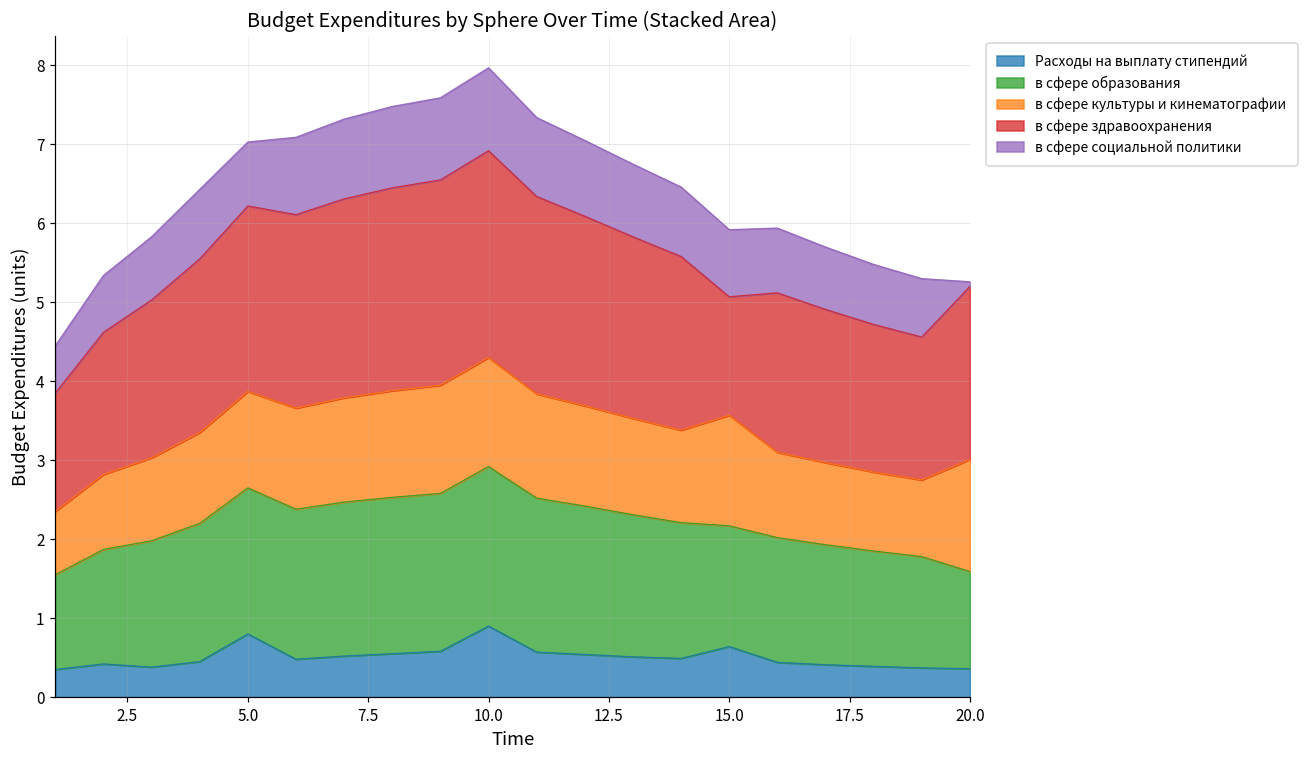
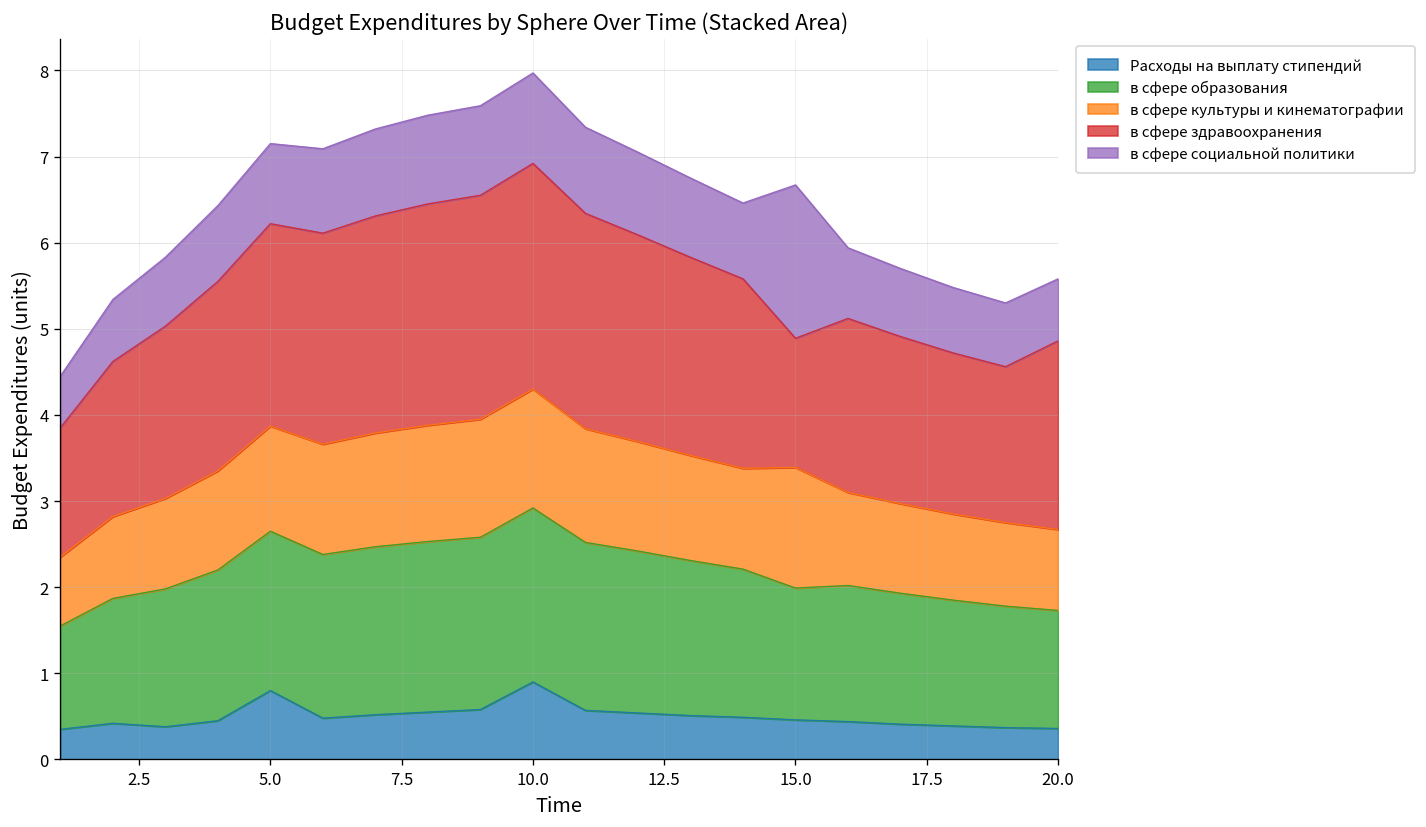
  {
    "Расходы на выплату стипендий": {
      "5.0": 0.8,
      "10.0": 0.9,
-     "15.0": 0.6,
+     "15.0": 0.5,
      "20.0": 0.4
    },
    "в сфере образования": {
      "5.0": 1.9,
      "10.0": 2.0,
      "15.0": 1.5,
-     "20.0": 1.2
+     "20.0": 1.4
    },
    "в сфере культуры и кинематографии": {
      "5.0": 1.2,
      "10.0": 1.4,
      "15.0": 1.4,
-     "20.0": 1.4
+     "20.0": 0.9
    },
    "в сфере здравоохранения": {
      "5.0": 2.4,
      "10.0": 2.6,
      "15.0": 1.5,
      "20.0": 2.2
    },
    "в сфере социальной политики": {
-     "5.0": 0.8,
+     "5.0": 0.9,
      "10.0": 1.0,
-     "15.0": 0.8,
-     "20.0": 0.1
+     "15.0": 1.8,
+     "20.0": 0.7
    }
  }
